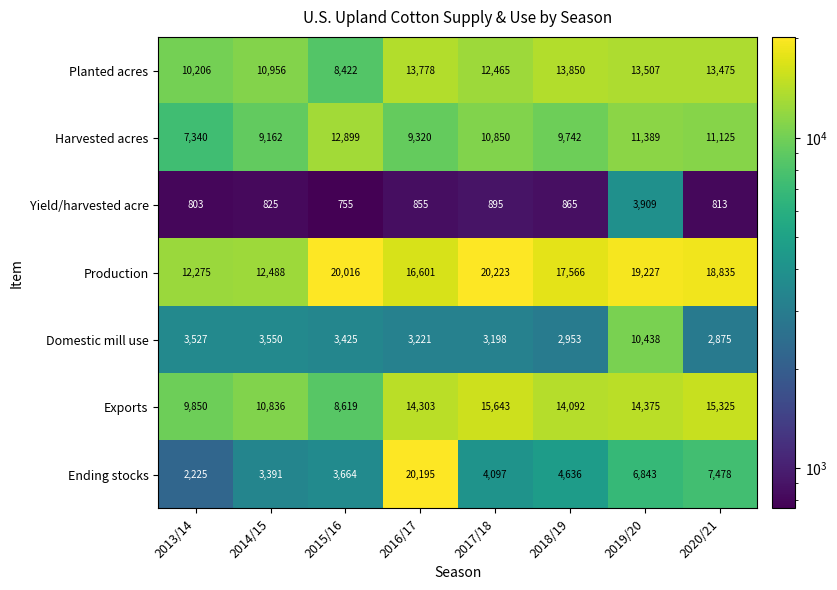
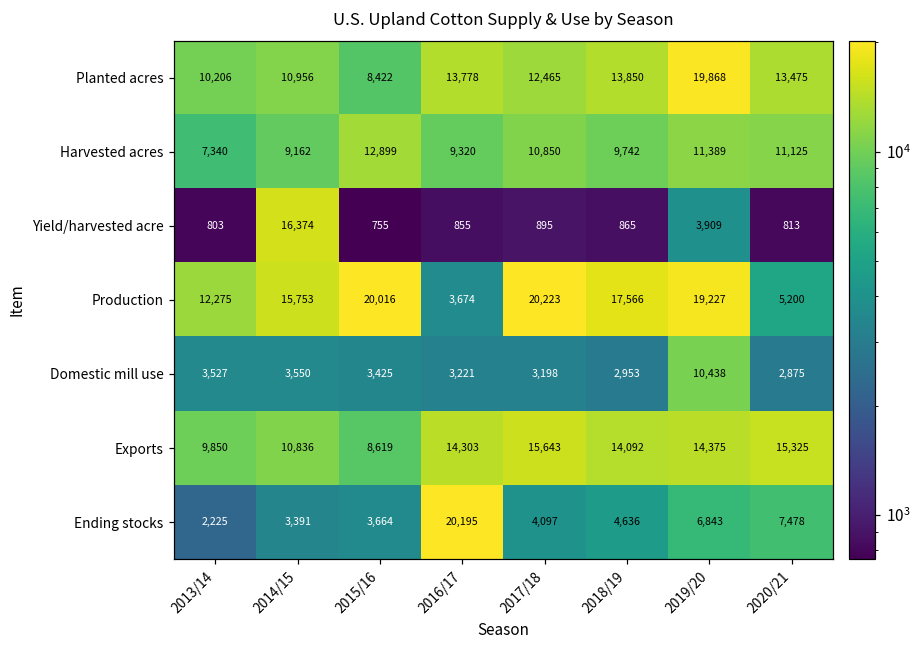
  {
    "Planted acres": {
      "2013/14": "10,206",
      "2014/15": "10,956",
      "2015/16": "8,422",
      "2016/17": "13,778",
      "2017/18": "12,465",
      "2018/19": "13,850",
-     "2019/20": "13,507",
+     "2019/20": "19,868",
      "2020/21": "13,475"
    },
    "Harvested acres": {
      "2013/14": "7,340",
      "2014/15": "9,162",
      "2015/16": "12,899",
      "2016/17": "9,320",
      "2017/18": "10,850",
      "2018/19": "9,742",
      "2019/20": "11,389",
      "2020/21": "11,125"
    },
    "Yield/harvested acre": {
      "2013/14": "803",
-     "2014/15": "825",
+     "2014/15": "16,374",
      "2015/16": "755",
      "2016/17": "855",
      "2017/18": "895",
      "2018/19": "865",
      "2019/20": "3,909",
      "2020/21": "813"
    },
    "Production": {
      "2013/14": "12,275",
-     "2014/15": "12,488",
+     "2014/15": "15,753",
      "2015/16": "20,016",
-     "2016/17": "16,601",
+     "2016/17": "3,674",
      "2017/18": "20,223",
      "2018/19": "17,566",
      "2019/20": "19,227",
-     "2020/21": "18,835"
+     "2020/21": "5,200"
    },
    "Domestic mill use": {
      "2013/14": "3,527",
      "2014/15": "3,550",
      "2015/16": "3,425",
      "2016/17": "3,221",
      "2017/18": "3,198",
      "2018/19": "2,953",
      "2019/20": "10,438",
      "2020/21": "2,875"
    },
    "Exports": {
      "2013/14": "9,850",
      "2014/15": "10,836",
      "2015/16": "8,619",
      "2016/17": "14,303",
      "2017/18": "15,643",
      "2018/19": "14,092",
      "2019/20": "14,375",
      "2020/21": "15,325"
    },
    "Ending stocks": {
      "2013/14": "2,225",
      "2014/15": "3,391",
      "2015/16": "3,664",
      "2016/17": "20,195",
      "2017/18": "4,097",
      "2018/19": "4,636",
      "2019/20": "6,843",
      "2020/21": "7,478"
    }
  }
